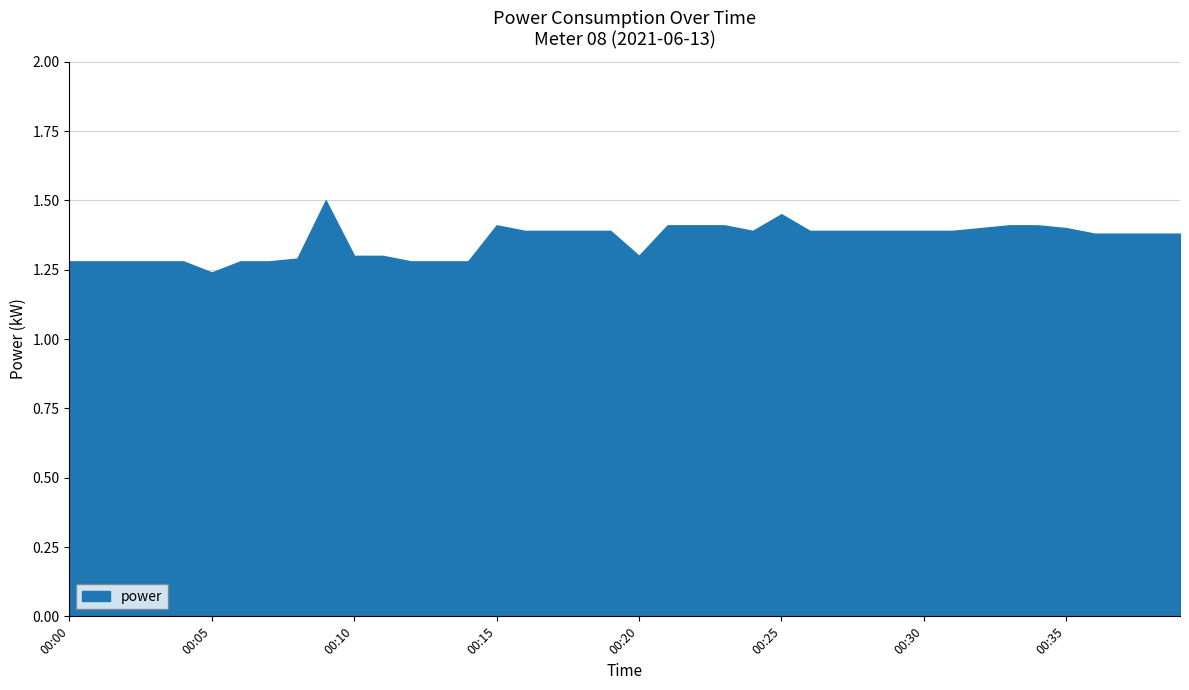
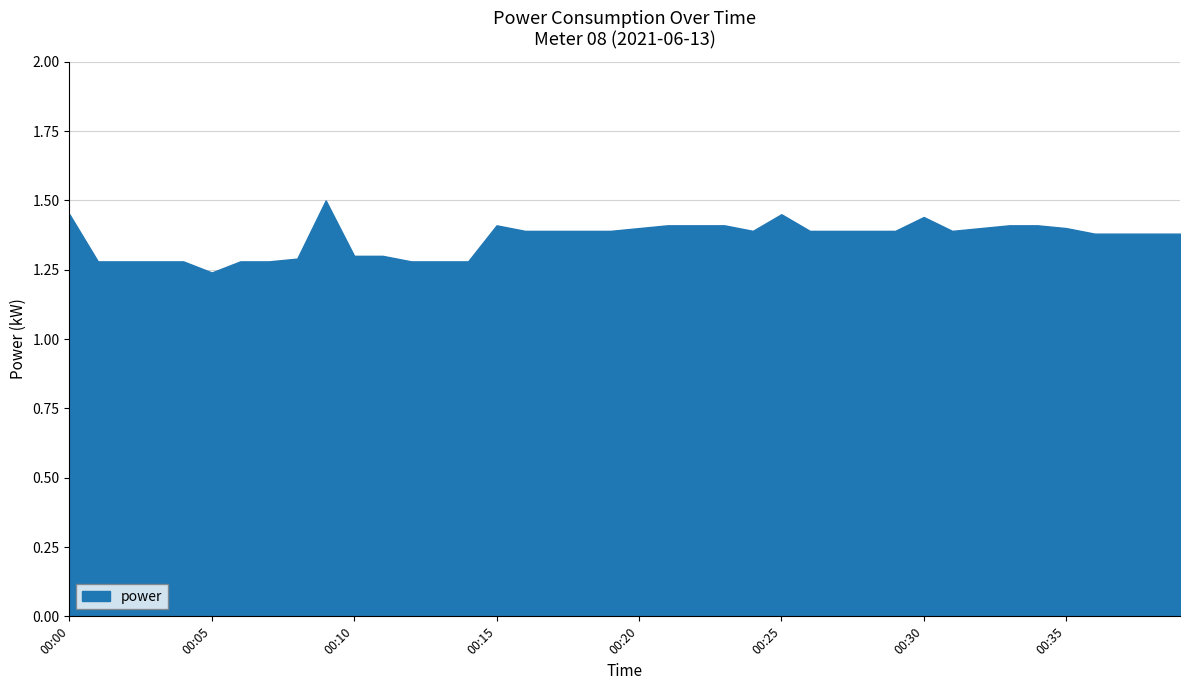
  {
-   "00:00": 1.28,
+   "00:00": 1.45,
    "00:05": 1.24,
    "00:10": 1.30,
    "00:15": 1.41,
-   "00:20": 1.3,
+   "00:20": 1.4,
    "00:25": 1.45,
-   "00:30": 1.39,
+   "00:30": 1.44,
    "00:35": 1.40
  }
